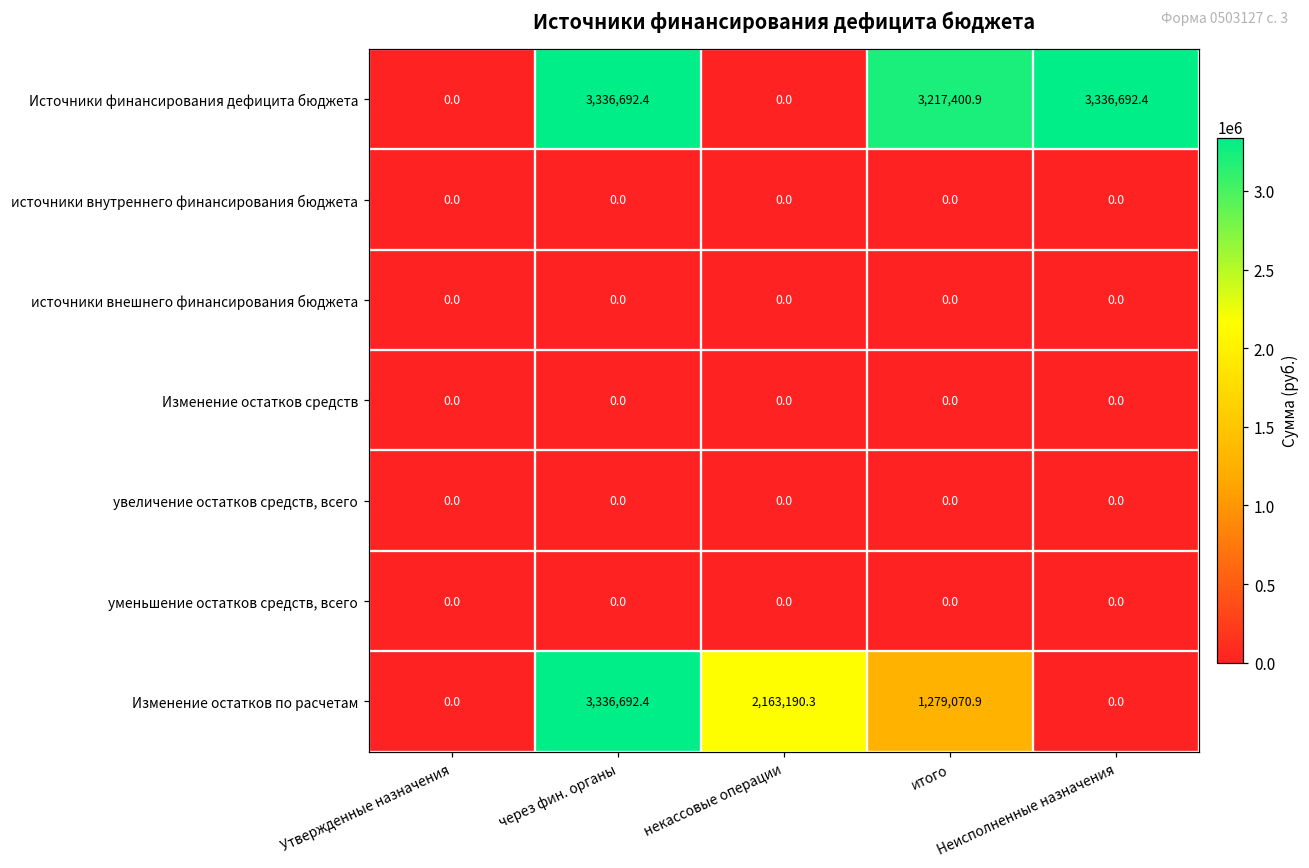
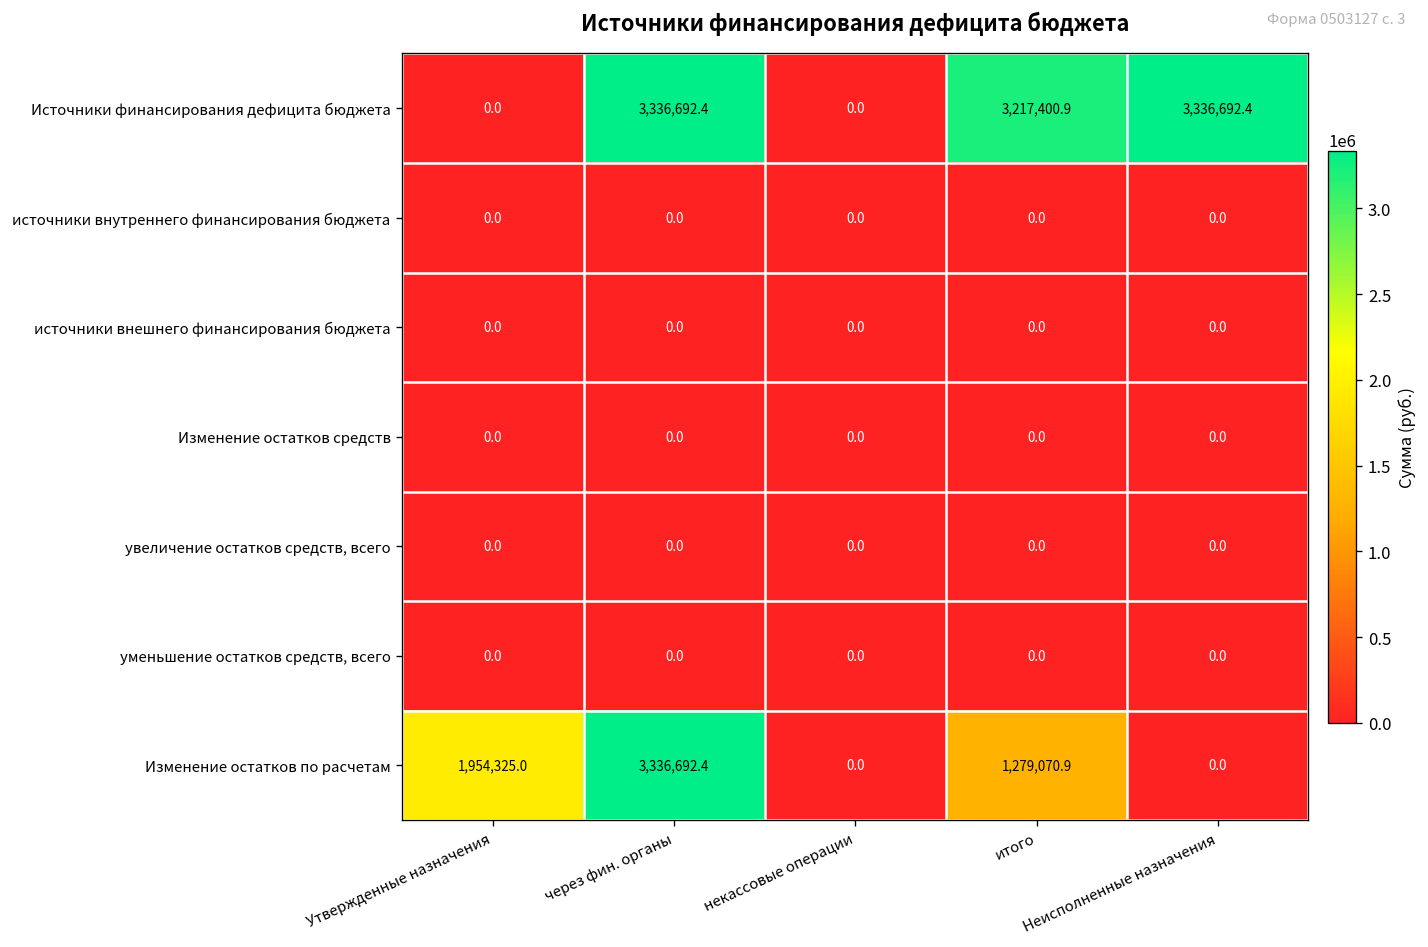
  {
    "Источники финансирования дефицита бюджета": {
      "Утвержденные назначения": "0.0",
      "через фин. органы": "3,336,692.4",
      "некассовые операции": "0.0",
      "итого": "3,217,400.9",
      "Неисполненные назначения": "3,336,692.4"
    },
    "источники внутреннего финансирования бюджета": {
      "Утвержденные назначения": "0.0",
      "через фин. органы": "0.0",
      "некассовые операции": "0.0",
      "итого": "0.0",
      "Неисполненные назначения": "0.0"
    },
    "источники внешнего финансирования бюджета": {
      "Утвержденные назначения": "0.0",
      "через фин. органы": "0.0",
      "некассовые операции": "0.0",
      "итого": "0.0",
      "Неисполненные назначения": "0.0"
    },
    "Изменение остатков средств": {
      "Утвержденные назначения": "0.0",
      "через фин. органы": "0.0",
      "некассовые операции": "0.0",
      "итого": "0.0",
      "Неисполненные назначения": "0.0"
    },
    "увеличение остатков средств, всего": {
      "Утвержденные назначения": "0.0",
      "через фин. органы": "0.0",
      "некассовые операции": "0.0",
      "итого": "0.0",
      "Неисполненные назначения": "0.0"
    },
    "уменьшение остатков средств, всего": {
      "Утвержденные назначения": "0.0",
      "через фин. органы": "0.0",
      "некассовые операции": "0.0",
      "итого": "0.0",
      "Неисполненные назначения": "0.0"
    },
    "Изменение остатков по расчетам": {
-     "Утвержденные назначения": "0.0",
+     "Утвержденные назначения": "1,954,325.0",
      "через фин. органы": "3,336,692.4",
-     "некассовые операции": "2,163,190.3",
+     "некассовые операции": "0.0",
      "итого": "1,279,070.9",
      "Неисполненные назначения": "0.0"
    }
  }
